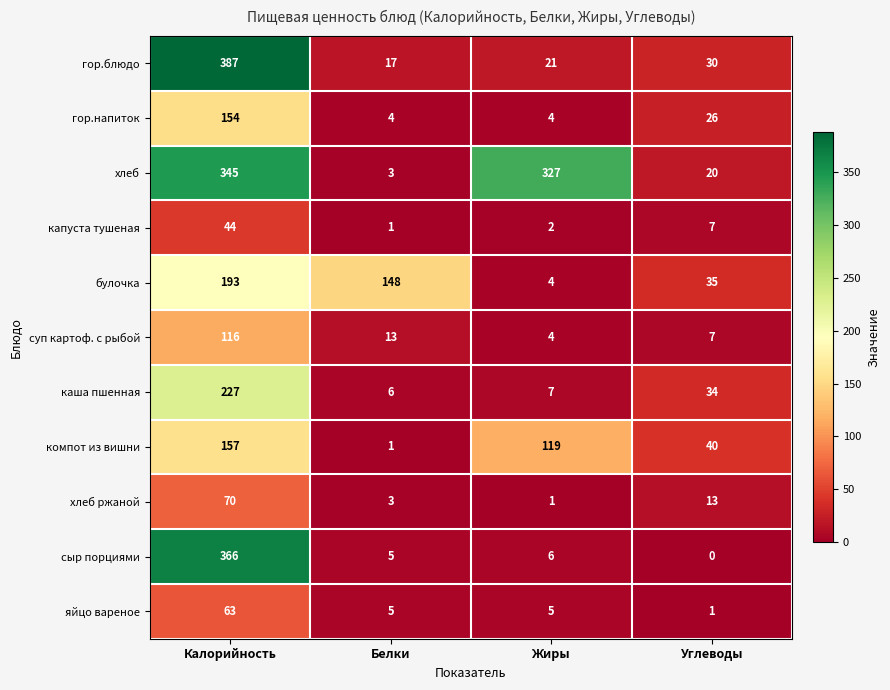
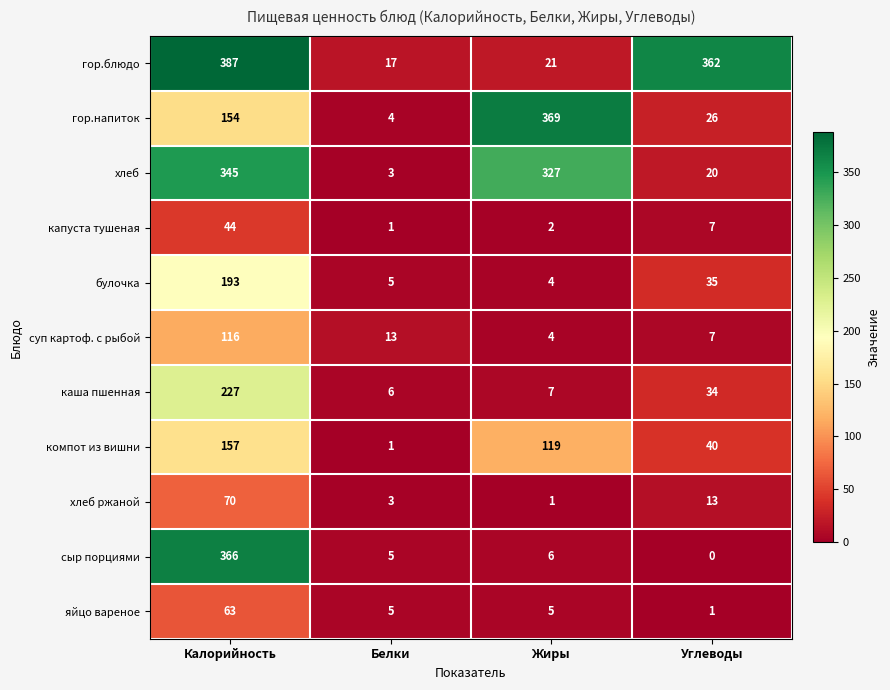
  {
    "гор.блюдо": {
      "Калорийность": 387,
      "Белки": 17,
      "Жиры": 21,
-     "Углеводы": 30
+     "Углеводы": 362
    },
    "гор.напиток": {
      "Калорийность": 154,
      "Белки": 4,
-     "Жиры": 4,
+     "Жиры": 369,
      "Углеводы": 26
    },
    "хлеб": {
      "Калорийность": 345,
      "Белки": 3,
      "Жиры": 327,
      "Углеводы": 20
    },
    "капуста тушеная": {
      "Калорийность": 44,
      "Белки": 1,
      "Жиры": 2,
      "Углеводы": 7
    },
    "булочка": {
      "Калорийность": 193,
-     "Белки": 148,
+     "Белки": 5,
      "Жиры": 4,
      "Углеводы": 35
    },
    "суп картоф. с рыбой": {
      "Калорийность": 116,
      "Белки": 13,
      "Жиры": 4,
      "Углеводы": 7
    },
    "каша пшенная": {
      "Калорийность": 227,
      "Белки": 6,
      "Жиры": 7,
      "Углеводы": 34
    },
    "компот из вишни": {
      "Калорийность": 157,
      "Белки": 1,
      "Жиры": 119,
      "Углеводы": 40
    },
    "хлеб ржаной": {
      "Калорийность": 70,
      "Белки": 3,
      "Жиры": 1,
      "Углеводы": 13
    },
    "сыр порциями": {
      "Калорийность": 366,
      "Белки": 5,
      "Жиры": 6,
      "Углеводы": 0
    },
    "яйцо вареное": {
      "Калорийность": 63,
      "Белки": 5,
      "Жиры": 5,
      "Углеводы": 1
    }
  }
